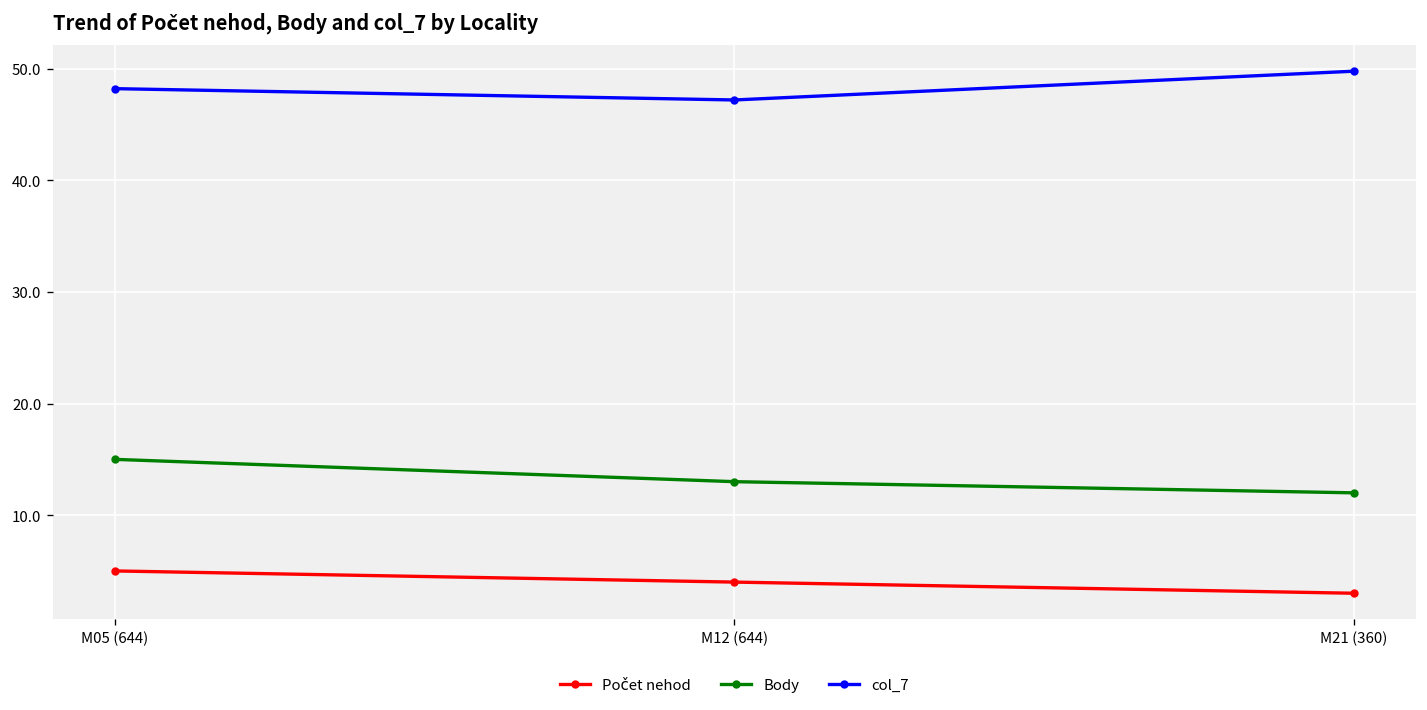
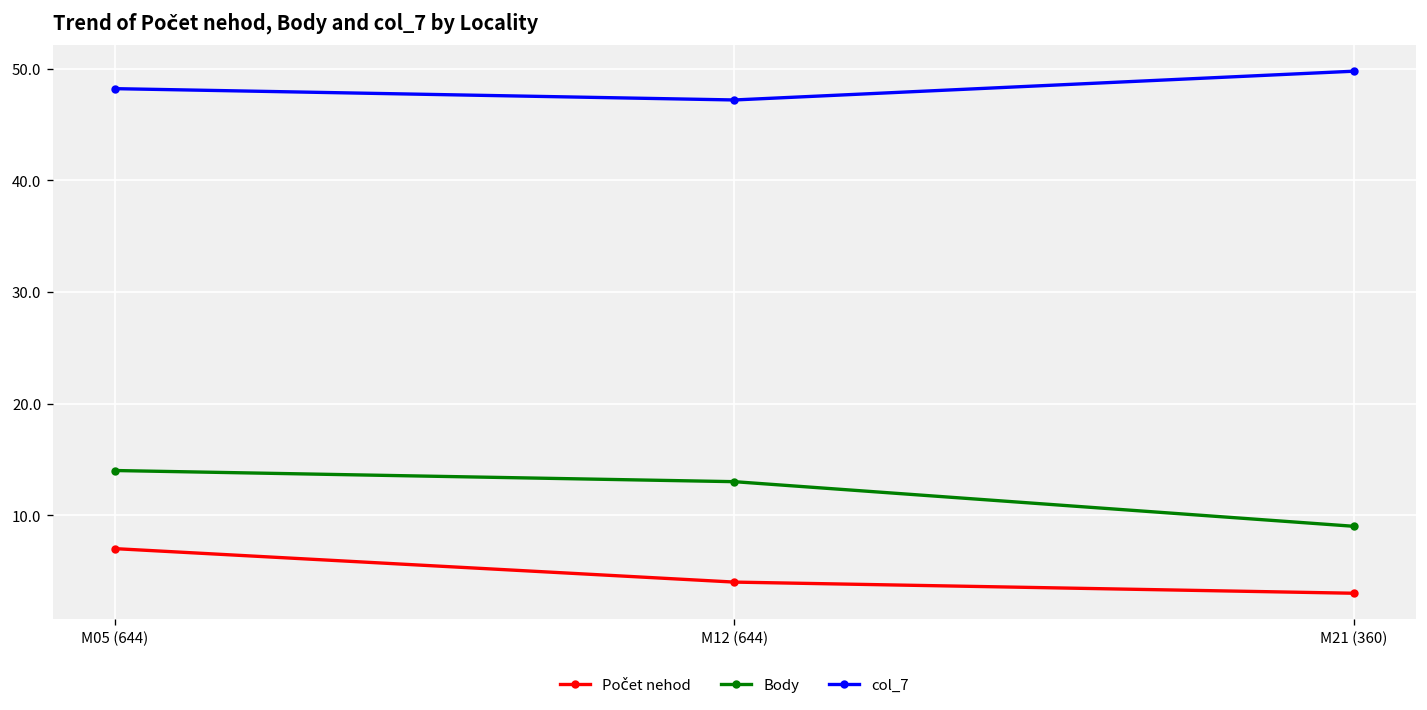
  {
    "Počet nehod": {
-     "M05 (644)": 5,
+     "M05 (644)": 7,
      "M12 (644)": 4,
      "M21 (360)": 3
    },
    "Body": {
-     "M05 (644)": 15,
+     "M05 (644)": 14,
      "M12 (644)": 13,
-     "M21 (360)": 12
+     "M21 (360)": 9
    },
    "col_7": {
      "M05 (644)": 48,
      "M12 (644)": 47,
      "M21 (360)": 50
    }
  }
